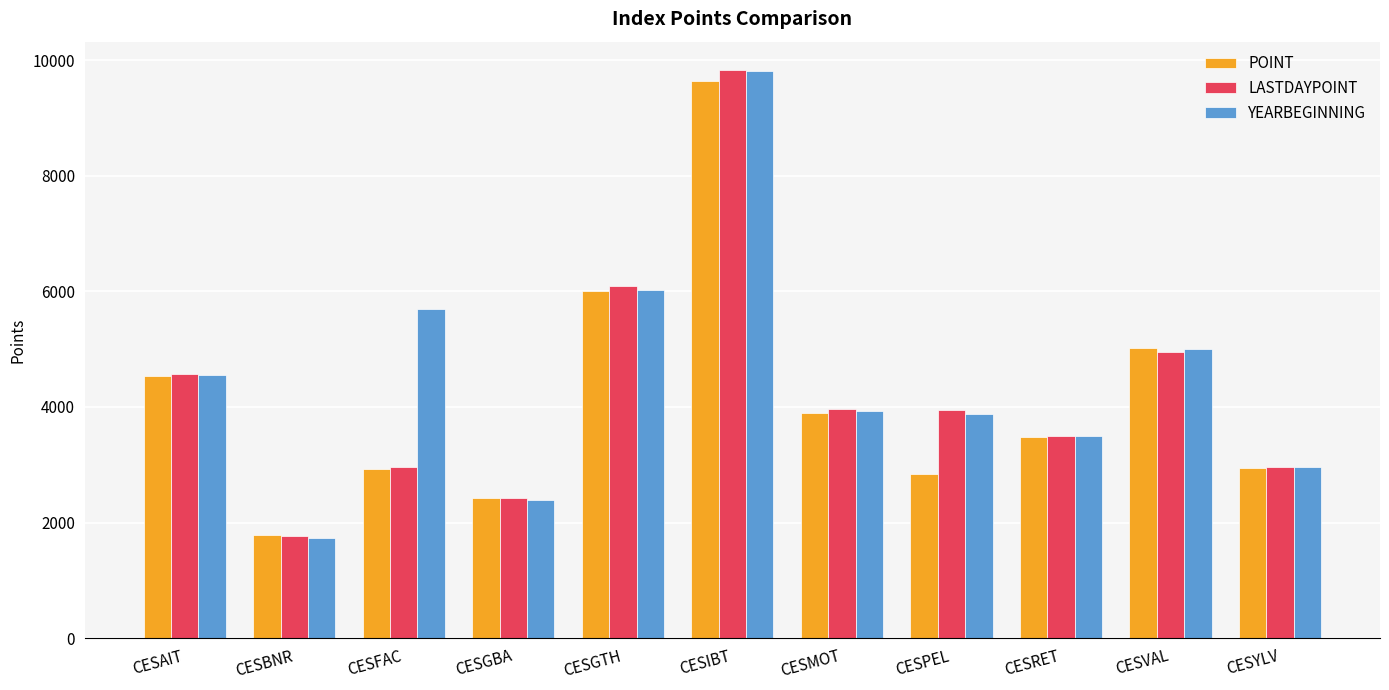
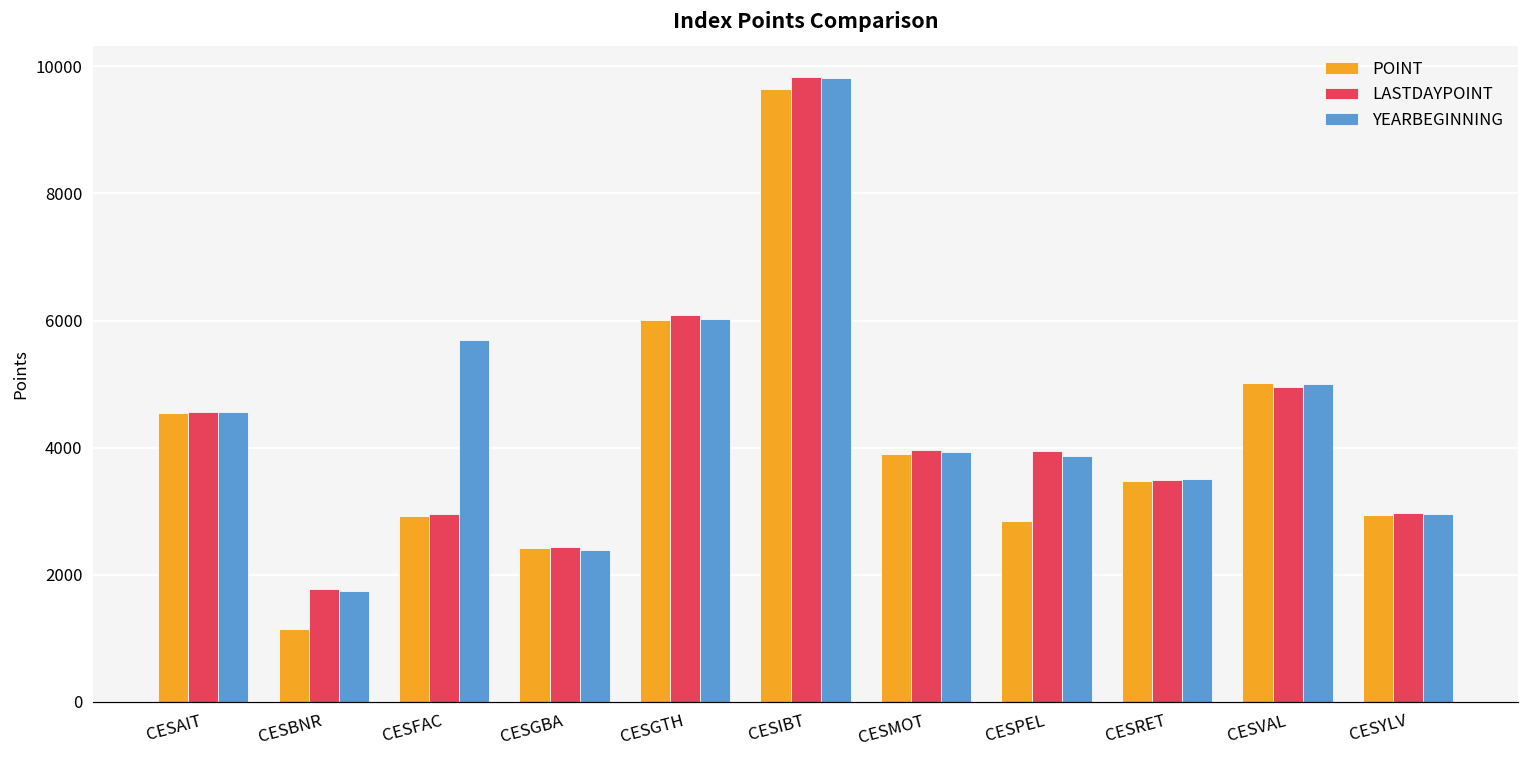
  {
    "POINT": {
      "CESAIT": 4500,
-     "CESBNR": 1800,
+     "CESBNR": 1200,
      "CESFAC": 2900,
      "CESGBA": 2400,
      "CESGTH": 6000,
      "CESIBT": 9600,
      "CESMOT": 3900,
      "CESPEL": 2800,
      "CESRET": 3500,
      "CESVAL": 5000,
      "CESYLV": 2900
    },
    "LASTDAYPOINT": {
      "CESAIT": 4600,
      "CESBNR": 1800,
      "CESFAC": 3000,
      "CESGBA": 2400,
      "CESGTH": 6100,
      "CESIBT": 9800,
      "CESMOT": 4000,
      "CESPEL": 3900,
      "CESRET": 3500,
      "CESVAL": 4900,
      "CESYLV": 3000
    },
    "YEARBEGINNING": {
      "CESAIT": 4600,
      "CESBNR": 1700,
      "CESFAC": 5700,
      "CESGBA": 2400,
      "CESGTH": 6000,
      "CESIBT": 9800,
      "CESMOT": 3900,
      "CESPEL": 3900,
      "CESRET": 3500,
      "CESVAL": 5000,
      "CESYLV": 3000
    }
  }
